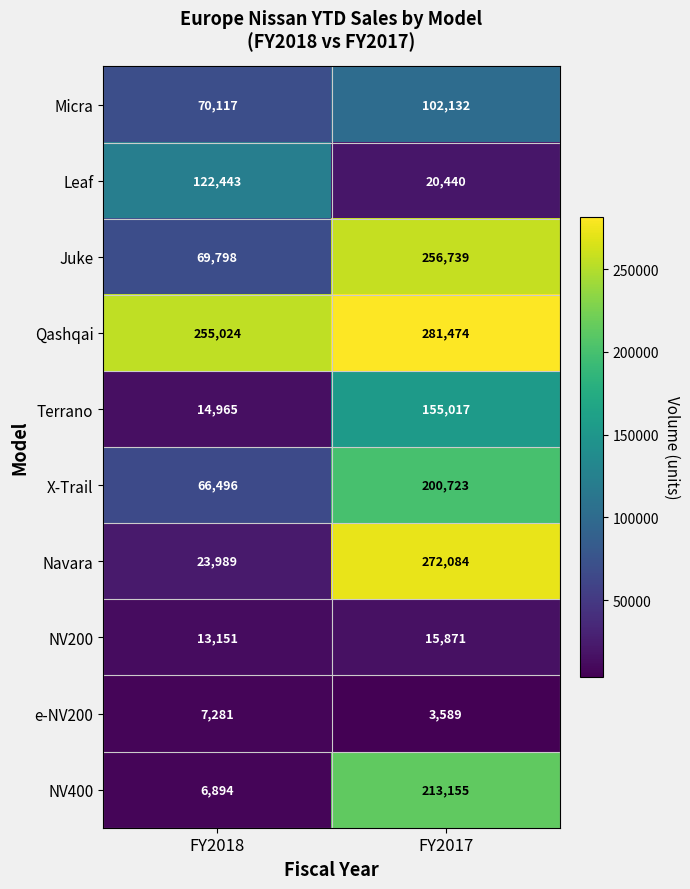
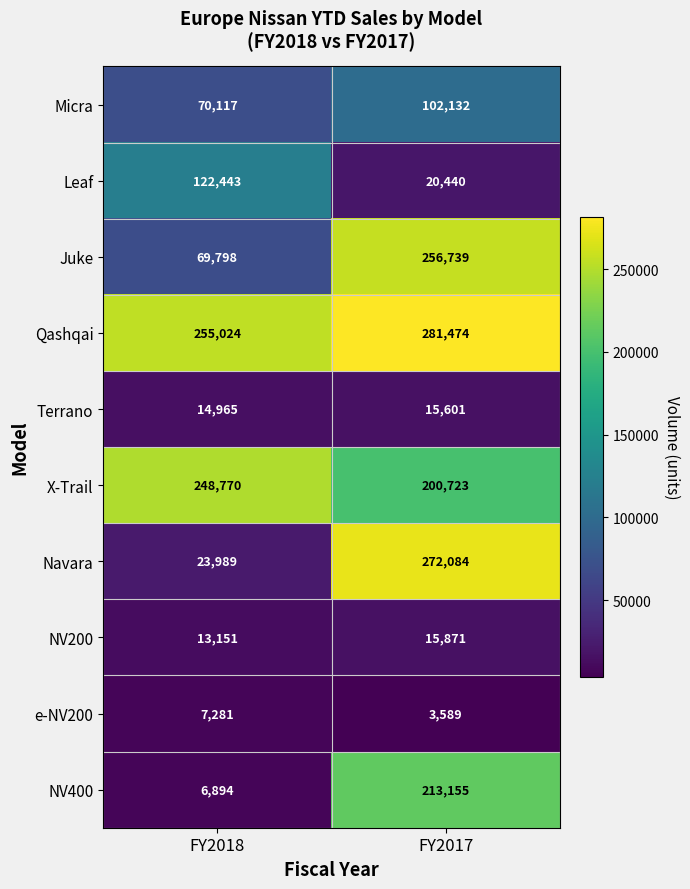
  {
    "Micra": {
      "FY2018": "70,117",
      "FY2017": "102,132"
    },
    "Leaf": {
      "FY2018": "122,443",
      "FY2017": "20,440"
    },
    "Juke": {
      "FY2018": "69,798",
      "FY2017": "256,739"
    },
    "Qashqai": {
      "FY2018": "255,024",
      "FY2017": "281,474"
    },
    "Terrano": {
      "FY2018": "14,965",
-     "FY2017": "155,017"
+     "FY2017": "15,601"
    },
    "X-Trail": {
-     "FY2018": "66,496",
+     "FY2018": "248,770",
      "FY2017": "200,723"
    },
    "Navara": {
      "FY2018": "23,989",
      "FY2017": "272,084"
    },
    "NV200": {
      "FY2018": "13,151",
      "FY2017": "15,871"
    },
    "e-NV200": {
      "FY2018": "7,281",
      "FY2017": "3,589"
    },
    "NV400": {
      "FY2018": "6,894",
      "FY2017": "213,155"
    }
  }
